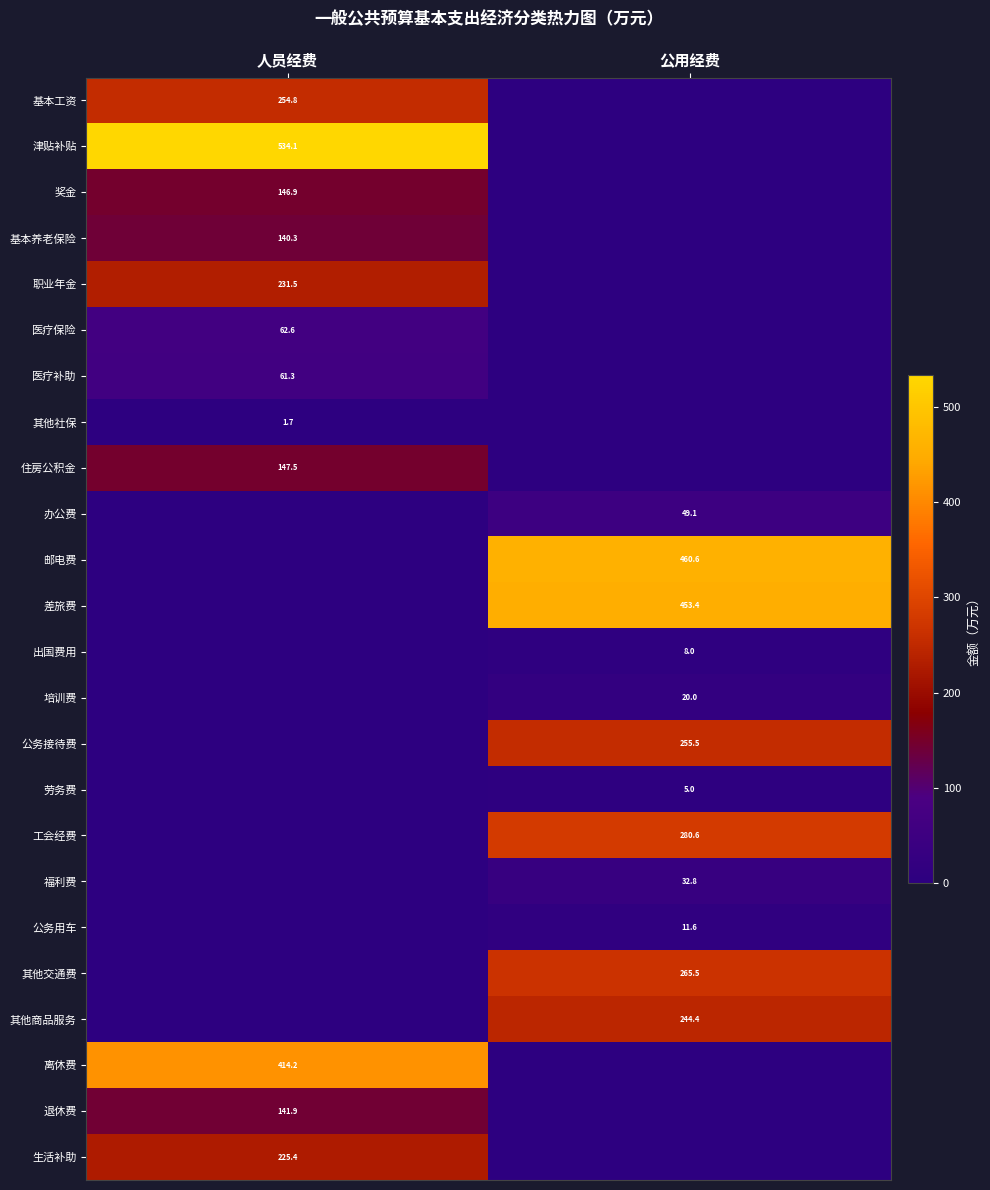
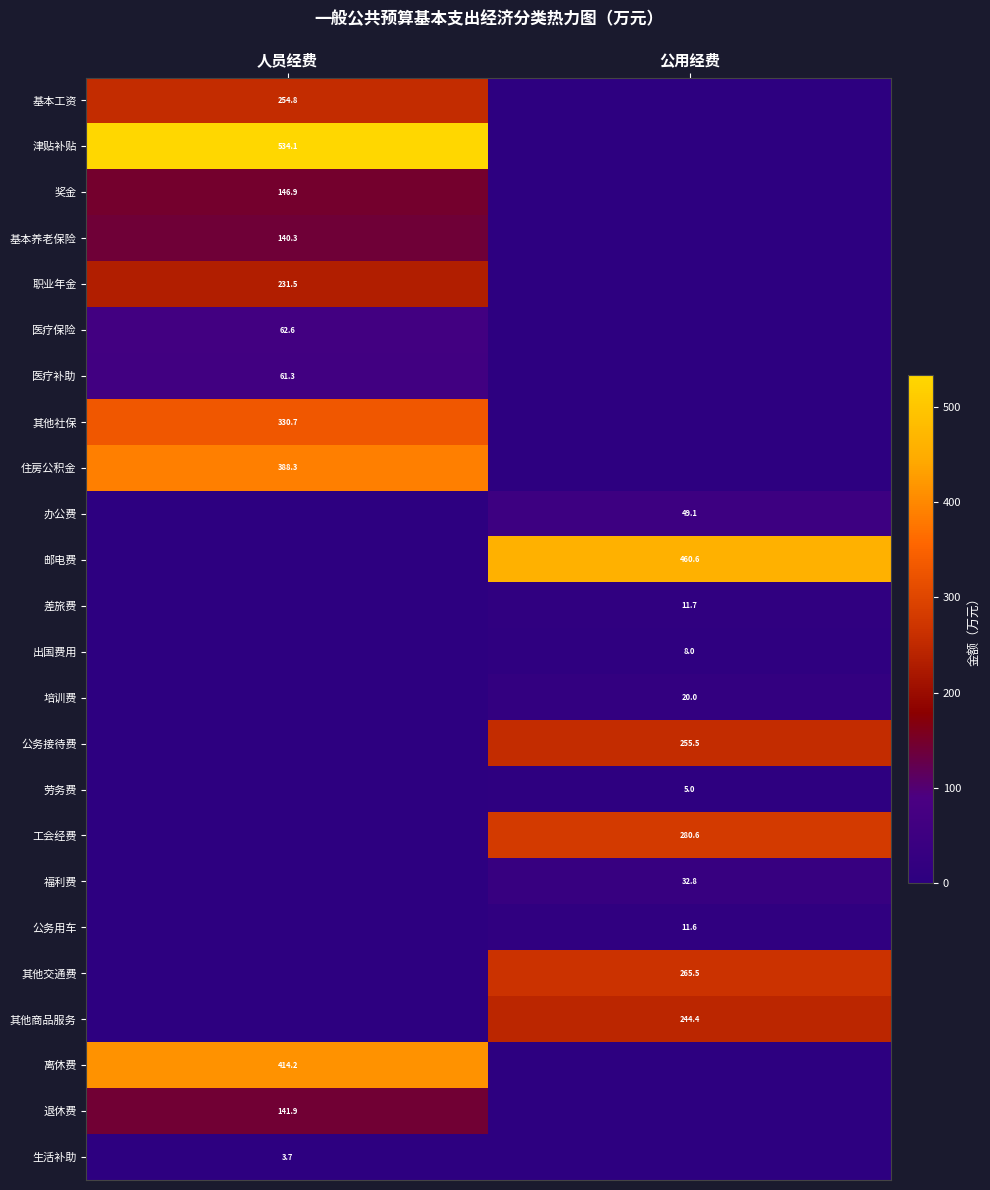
  {
    "基本工资": {
      "人员经费": 254.8
    },
    "津贴补贴": {
      "人员经费": 534.1
    },
    "奖金": {
      "人员经费": 146.9
    },
    "基本养老保险": {
      "人员经费": 140.3
    },
    "职业年金": {
      "人员经费": 231.5
    },
    "医疗保险": {
      "人员经费": 62.6
    },
    "医疗补助": {
      "人员经费": 61.3
    },
    "其他社保": {
-     "人员经费": 1.7
+     "人员经费": 330.7
    },
    "住房公积金": {
-     "人员经费": 147.5
+     "人员经费": 388.3
    },
    "办公费": {
      "公用经费": 49.1
    },
    "邮电费": {
      "公用经费": 460.6
    },
    "差旅费": {
-     "公用经费": 453.4
+     "公用经费": 11.7
    },
    "出国费用": {
      "公用经费": 8.0
    },
    "培训费": {
      "公用经费": 20.0
    },
    "公务接待费": {
      "公用经费": 255.5
    },
    "劳务费": {
      "公用经费": 5.0
    },
    "工会经费": {
      "公用经费": 280.6
    },
    "福利费": {
      "公用经费": 32.8
    },
    "公务用车": {
      "公用经费": 11.6
    },
    "其他交通费": {
      "公用经费": 265.5
    },
    "其他商品服务": {
      "公用经费": 244.4
    },
    "离休费": {
      "人员经费": 414.2
    },
    "退休费": {
      "人员经费": 141.9
    },
    "生活补助": {
-     "人员经费": 225.4
+     "人员经费": 3.7
    }
  }
